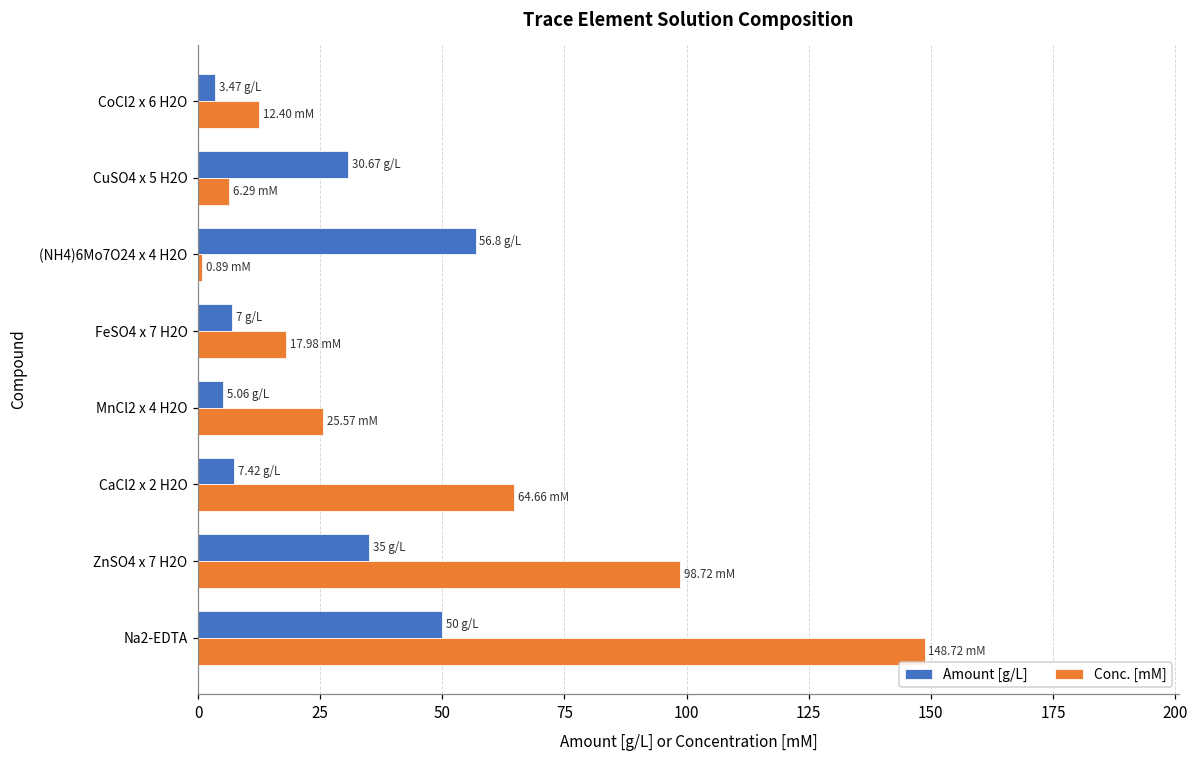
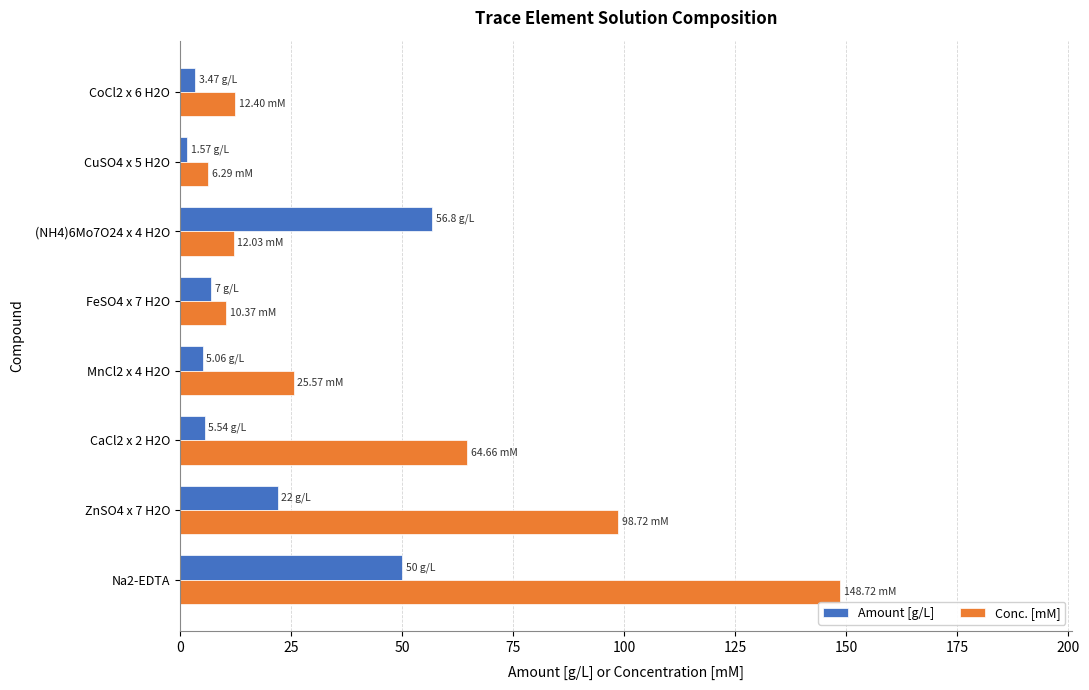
  {
    "Amount [g/L]": {
      "CoCl2 x 6 H2O": 3.47,
-     "CuSO4 x 5 H2O": 30.67,
+     "CuSO4 x 5 H2O": 1.57,
      "(NH4)6Mo7O24 x 4 H2O": 56.8,
      "FeSO4 x 7 H2O": 7,
      "MnCl2 x 4 H2O": 5.06,
-     "CaCl2 x 2 H2O": 7.42,
-     "ZnSO4 x 7 H2O": 35,
+     "CaCl2 x 2 H2O": 5.54,
+     "ZnSO4 x 7 H2O": 22,
      "Na2-EDTA": 50
    },
    "Conc. [mM]": {
      "CoCl2 x 6 H2O": 12.40,
      "CuSO4 x 5 H2O": 6.29,
-     "(NH4)6Mo7O24 x 4 H2O": 0.89,
-     "FeSO4 x 7 H2O": 17.98,
+     "(NH4)6Mo7O24 x 4 H2O": 12.03,
+     "FeSO4 x 7 H2O": 10.37,
      "MnCl2 x 4 H2O": 25.57,
      "CaCl2 x 2 H2O": 64.66,
      "ZnSO4 x 7 H2O": 98.72,
      "Na2-EDTA": 148.72
    }
  }
